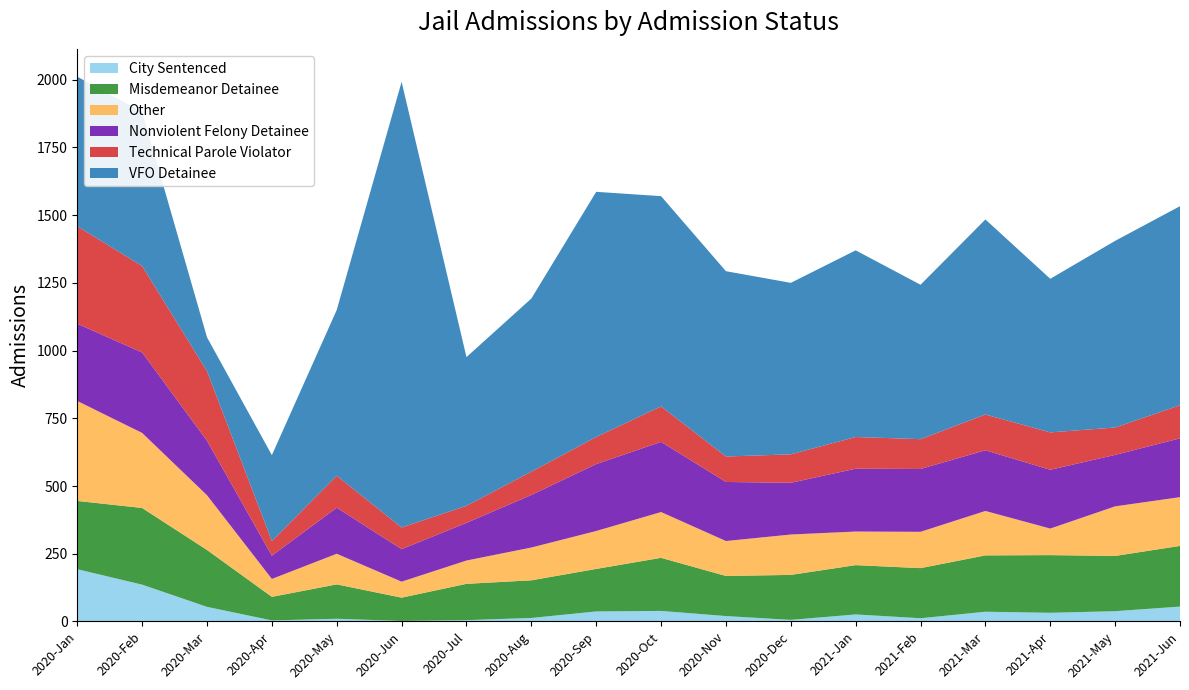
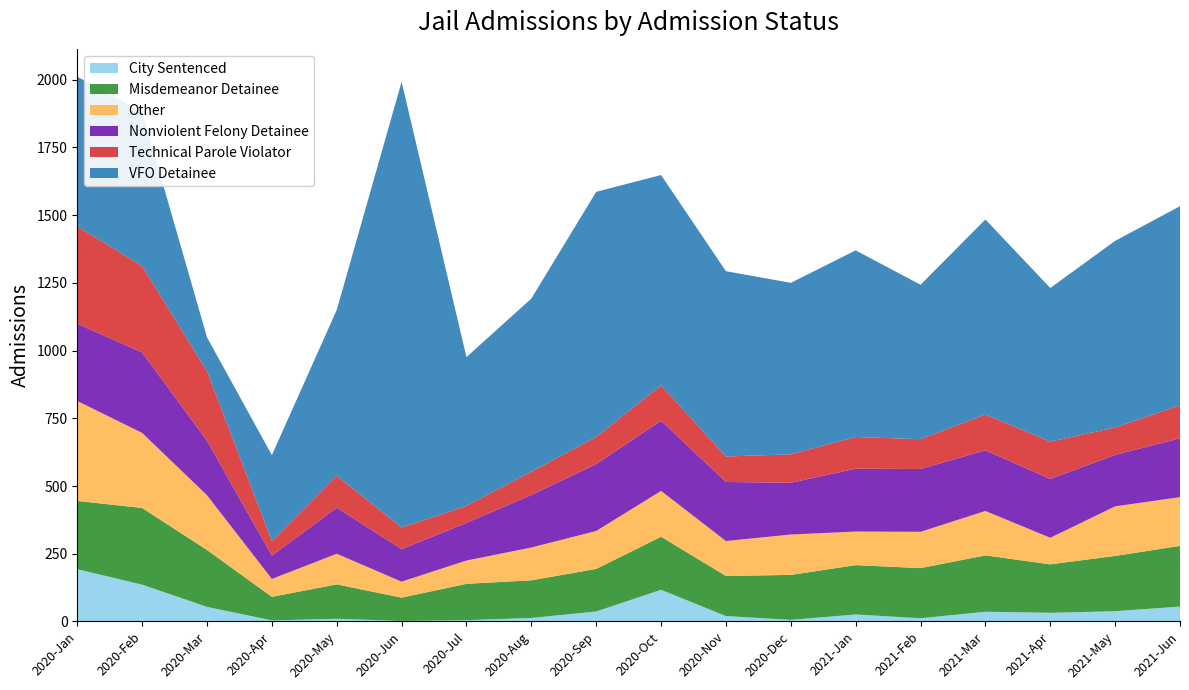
  {
    "City Sentenced": {
      "2020-Jan": 190,
      "2020-Feb": 140,
      "2020-Mar": 50,
      "2020-May": 10,
      "2020-Aug": 10,
      "2020-Sep": 40,
-     "2020-Oct": 40,
+     "2020-Oct": 120,
      "2020-Nov": 20,
      "2021-Jan": 30,
      "2021-Feb": 10,
      "2021-Mar": 40,
      "2021-Apr": 30,
      "2021-May": 40,
      "2021-Jun": 60
    },
    "Misdemeanor Detainee": {
      "2020-Jan": 250,
      "2020-Feb": 280,
      "2020-Mar": 210,
      "2020-Apr": 90,
      "2020-May": 130,
      "2020-Jun": 90,
      "2020-Jul": 130,
      "2020-Aug": 140,
      "2020-Sep": 160,
      "2020-Oct": 200,
      "2020-Nov": 150,
      "2020-Dec": 170,
      "2021-Jan": 180,
      "2021-Feb": 190,
      "2021-Mar": 210,
-     "2021-Apr": 210,
+     "2021-Apr": 180,
      "2021-May": 200,
      "2021-Jun": 220
    },
    "Other": {
      "2020-Jan": 370,
      "2020-Feb": 280,
      "2020-Mar": 200,
      "2020-Apr": 70,
      "2020-May": 110,
      "2020-Jun": 60,
      "2020-Jul": 90,
      "2020-Aug": 120,
      "2020-Sep": 140,
      "2020-Oct": 170,
      "2020-Nov": 130,
      "2020-Dec": 150,
      "2021-Jan": 120,
      "2021-Feb": 130,
      "2021-Mar": 160,
      "2021-Apr": 100,
      "2021-May": 180,
      "2021-Jun": 180
    },
    "Nonviolent Felony Detainee": {
      "2020-Jan": 290,
      "2020-Feb": 300,
      "2020-Mar": 200,
      "2020-Apr": 90,
      "2020-May": 170,
      "2020-Jun": 120,
      "2020-Jul": 140,
      "2020-Aug": 190,
      "2020-Sep": 250,
      "2020-Oct": 260,
      "2020-Nov": 220,
      "2020-Dec": 190,
      "2021-Jan": 230,
      "2021-Feb": 230,
      "2021-Mar": 220,
      "2021-Apr": 220,
      "2021-May": 190,
      "2021-Jun": 220
    },
    "Technical Parole Violator": {
      "2020-Jan": 360,
      "2020-Feb": 320,
      "2020-Mar": 260,
      "2020-Apr": 50,
      "2020-May": 120,
      "2020-Jun": 80,
      "2020-Jul": 60,
      "2020-Aug": 90,
      "2020-Sep": 100,
      "2020-Oct": 130,
      "2020-Nov": 90,
      "2020-Dec": 110,
      "2021-Jan": 120,
      "2021-Feb": 110,
      "2021-Mar": 130,
      "2021-Apr": 140,
      "2021-May": 100,
      "2021-Jun": 120
    },
    "VFO Detainee": {
      "2020-Jan": 550,
      "2020-Mar": 130,
      "2020-Apr": 320,
      "2020-May": 610,
      "2020-Jun": 1650,
      "2020-Jul": 550,
      "2020-Aug": 640,
      "2020-Sep": 910,
      "2020-Oct": 780,
      "2020-Nov": 680,
      "2020-Dec": 630,
      "2021-Jan": 690,
      "2021-Feb": 570,
      "2021-Mar": 720,
      "2021-Apr": 570,
      "2021-May": 690,
      "2021-Jun": 740
    }
  }
